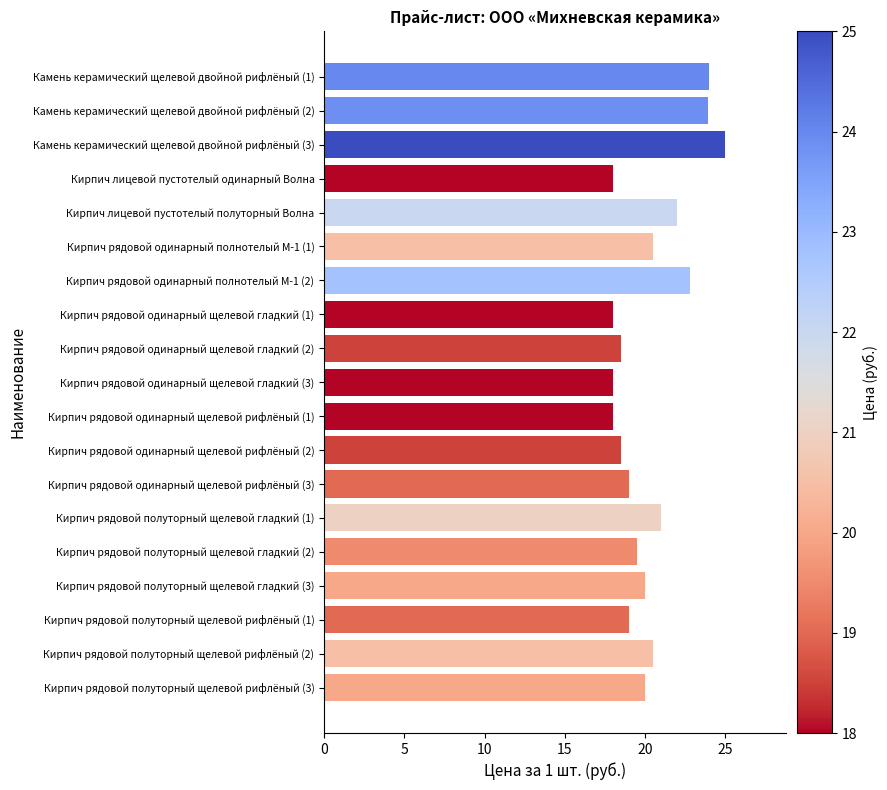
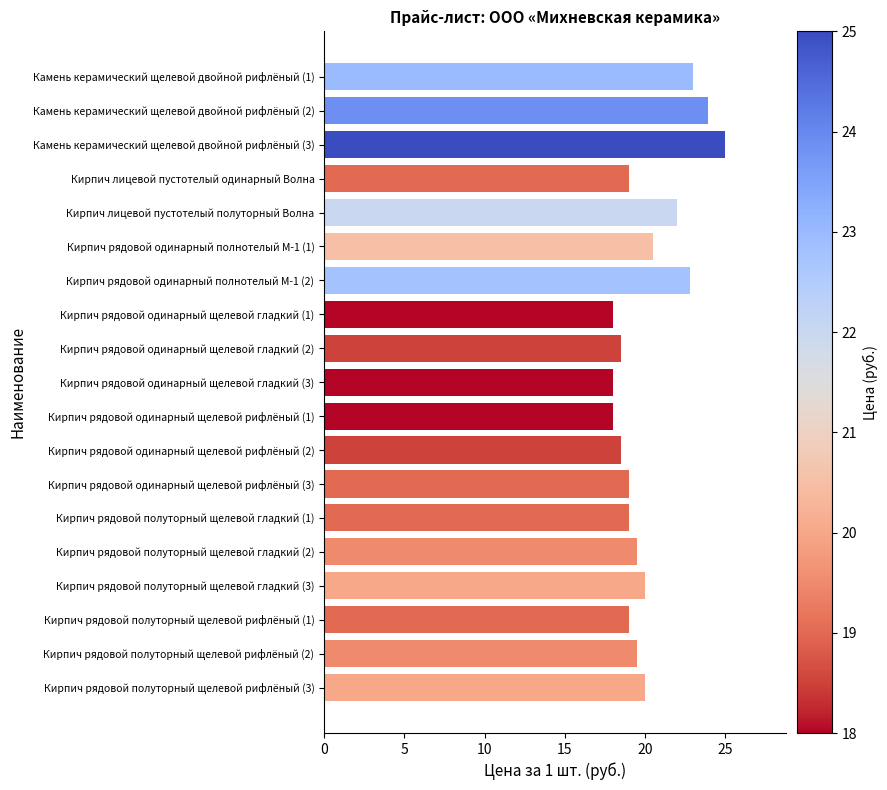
  {
-   "Камень керамический щелевой двойной рифлёный (1)": 24,
+   "Камень керамический щелевой двойной рифлёный (1)": 23,
    "Камень керамический щелевой двойной рифлёный (2)": 23.9,
    "Камень керамический щелевой двойной рифлёный (3)": 25.0,
-   "Кирпич лицевой пустотелый одинарный Волна": 18,
+   "Кирпич лицевой пустотелый одинарный Волна": 19,
    "Кирпич лицевой пустотелый полуторный Волна": 22.0,
    "Кирпич рядовой одинарный полнотелый М-1 (1)": 20.5,
    "Кирпич рядовой одинарный полнотелый М-1 (2)": 22.8,
    "Кирпич рядовой одинарный щелевой гладкий (1)": 18.0,
    "Кирпич рядовой одинарный щелевой гладкий (2)": 18.5,
    "Кирпич рядовой одинарный щелевой гладкий (3)": 18.0,
    "Кирпич рядовой одинарный щелевой рифлёный (1)": 18.0,
    "Кирпич рядовой одинарный щелевой рифлёный (2)": 18.5,
    "Кирпич рядовой одинарный щелевой рифлёный (3)": 19.0,
-   "Кирпич рядовой полуторный щелевой гладкий (1)": 21,
+   "Кирпич рядовой полуторный щелевой гладкий (1)": 19,
    "Кирпич рядовой полуторный щелевой гладкий (2)": 19.5,
    "Кирпич рядовой полуторный щелевой гладкий (3)": 20.0,
    "Кирпич рядовой полуторный щелевой рифлёный (1)": 19.0,
-   "Кирпич рядовой полуторный щелевой рифлёный (2)": 20.5,
+   "Кирпич рядовой полуторный щелевой рифлёный (2)": 19.5,
    "Кирпич рядовой полуторный щелевой рифлёный (3)": 20.0
  }
